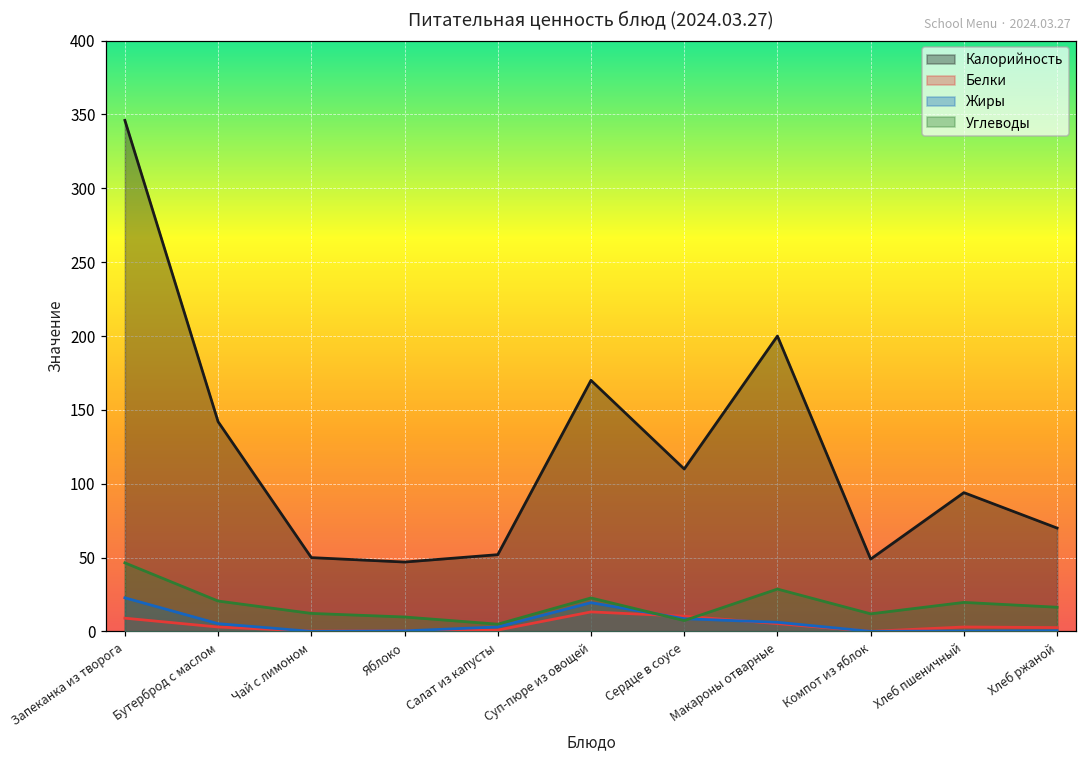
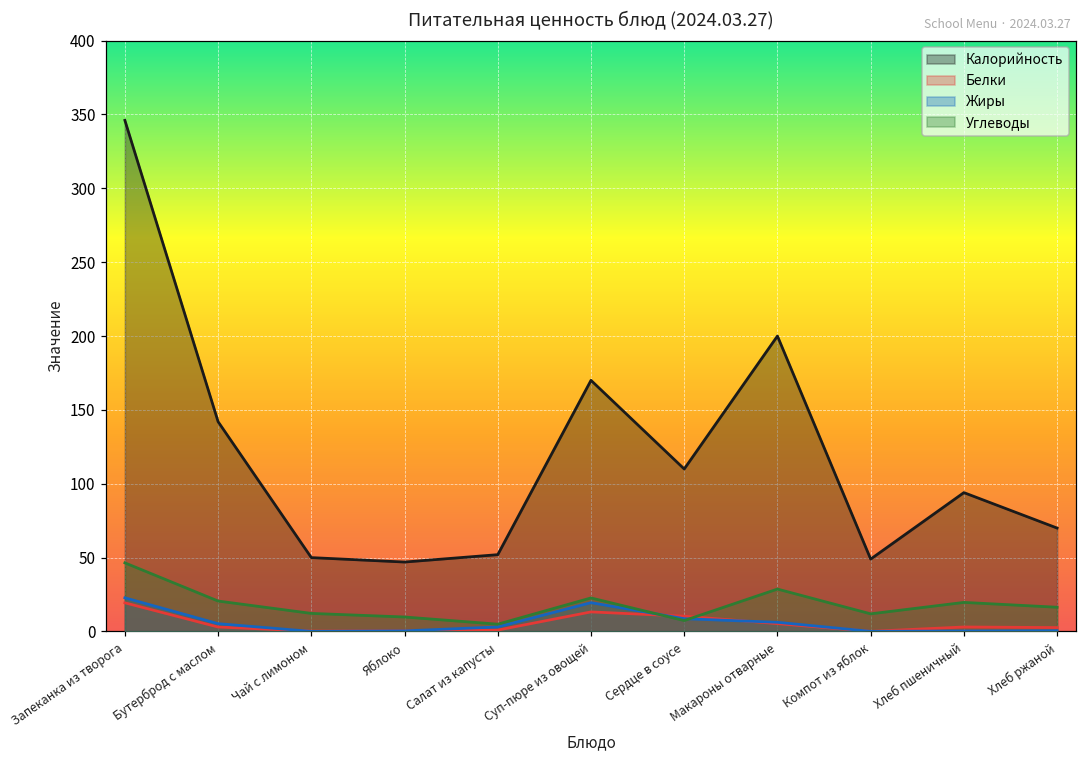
  {
    "Белки": {
-     "Запеканка из творога": 9,
+     "Запеканка из творога": 19,
      "Бутерброд с маслом": 3,
      "Салат из капусты": 1,
      "Суп-пюре из овощей": 13,
      "Хлеб пшеничный": 3,
      "Хлеб ржаной": 3
    },
    "Жиры": {
      "Запеканка из творога": 23,
      "Бутерброд с маслом": 5,
      "Салат из капусты": 3,
      "Суп-пюре из овощей": 20,
      "Хлеб пшеничный": 0,
      "Хлеб ржаной": 0
    }
  }
